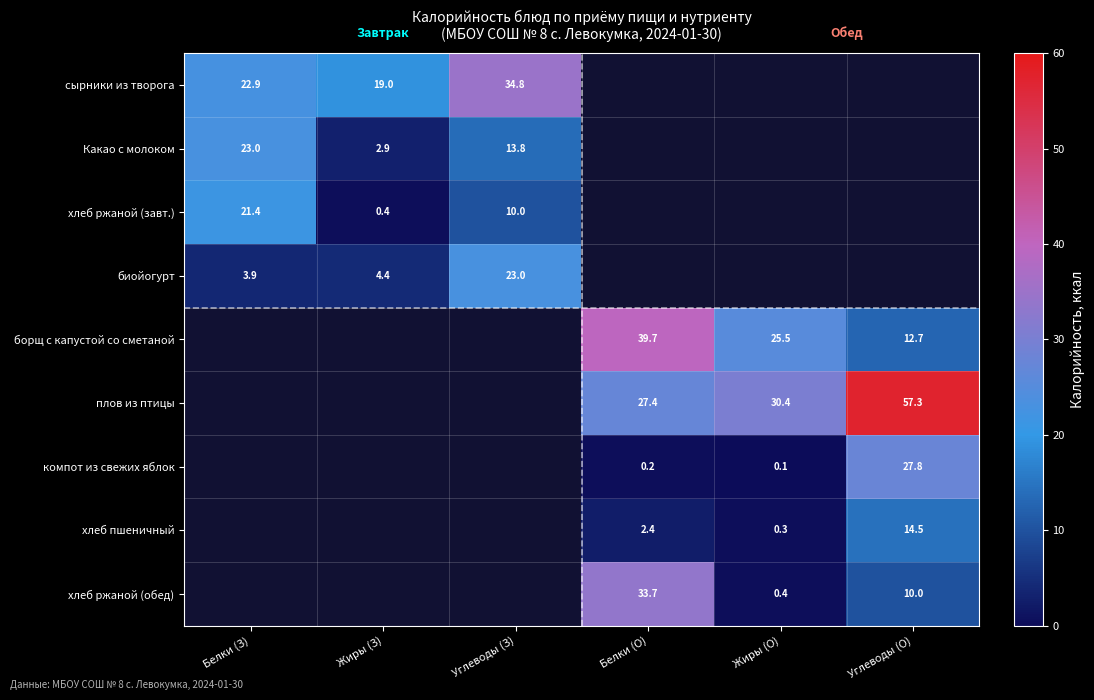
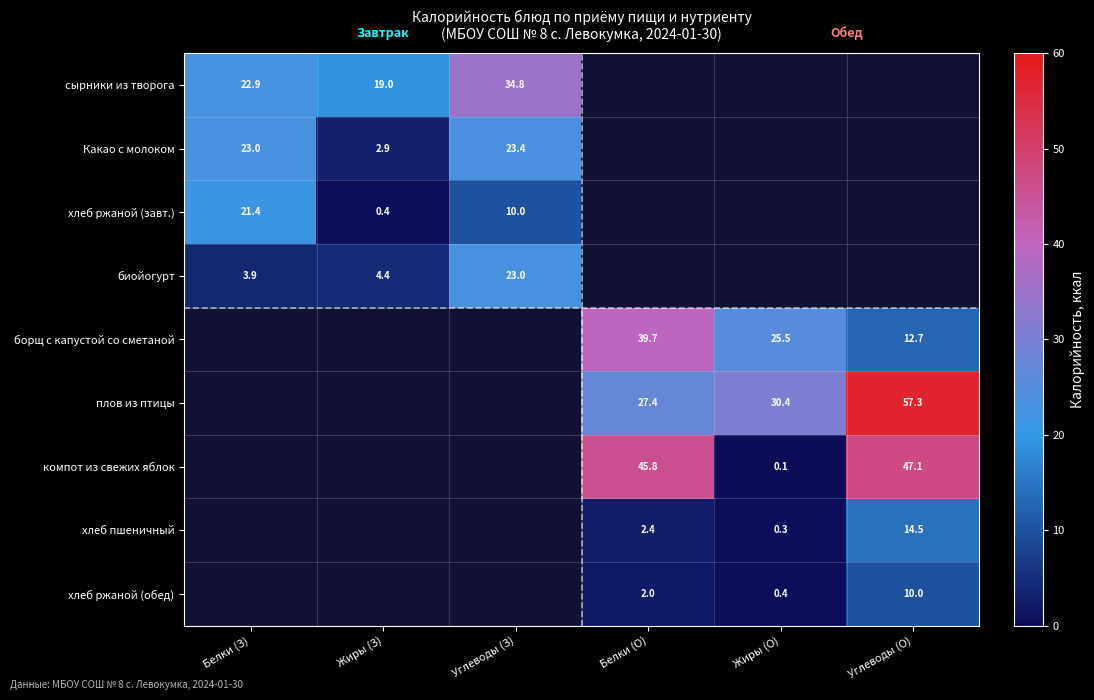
  {
    "сырники из творога": {
      "Белки (З)": 22.9,
      "Жиры (З)": 19.0,
      "Углеводы (З)": 34.8
    },
    "Какао с молоком": {
      "Белки (З)": 23.0,
      "Жиры (З)": 2.9,
-     "Углеводы (З)": 13.8
+     "Углеводы (З)": 23.4
    },
    "хлеб ржаной (завт.)": {
      "Белки (З)": 21.4,
      "Жиры (З)": 0.4,
      "Углеводы (З)": 10.0
    },
    "биойогурт": {
      "Белки (З)": 3.9,
      "Жиры (З)": 4.4,
      "Углеводы (З)": 23.0
    },
    "борщ с капустой со сметаной": {
      "Белки (О)": 39.7,
      "Жиры (О)": 25.5,
      "Углеводы (О)": 12.7
    },
    "плов из птицы": {
      "Белки (О)": 27.4,
      "Жиры (О)": 30.4,
      "Углеводы (О)": 57.3
    },
    "компот из свежих яблок": {
-     "Белки (О)": 0.2,
+     "Белки (О)": 45.8,
      "Жиры (О)": 0.1,
-     "Углеводы (О)": 27.8
+     "Углеводы (О)": 47.1
    },
    "хлеб пшеничный": {
      "Белки (О)": 2.4,
      "Жиры (О)": 0.3,
      "Углеводы (О)": 14.5
    },
    "хлеб ржаной (обед)": {
-     "Белки (О)": 33.7,
+     "Белки (О)": 2.0,
      "Жиры (О)": 0.4,
      "Углеводы (О)": 10.0
    }
  }
